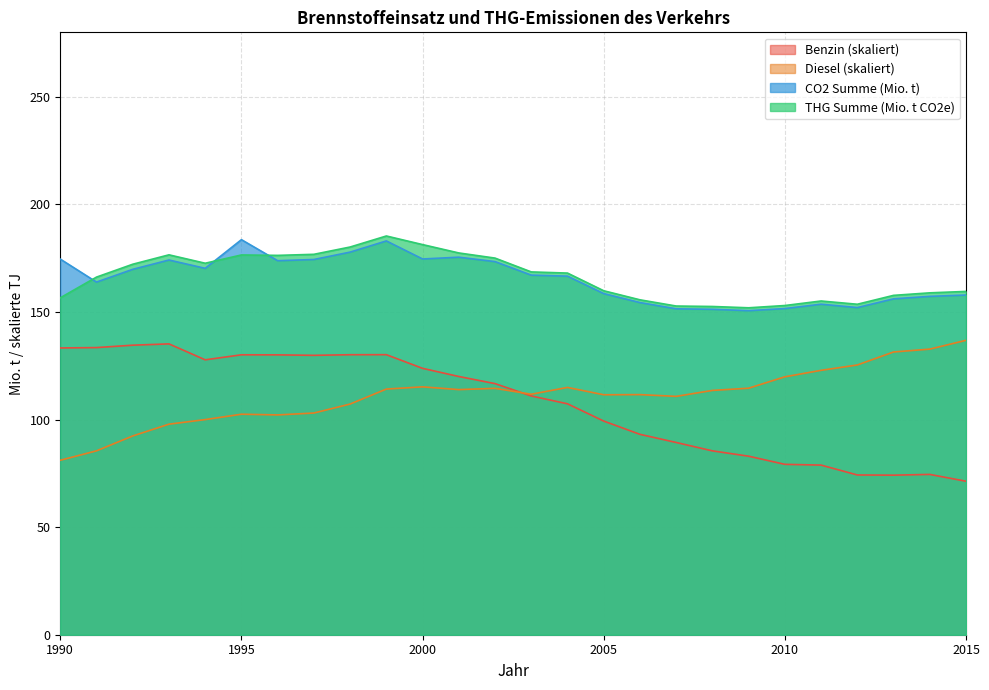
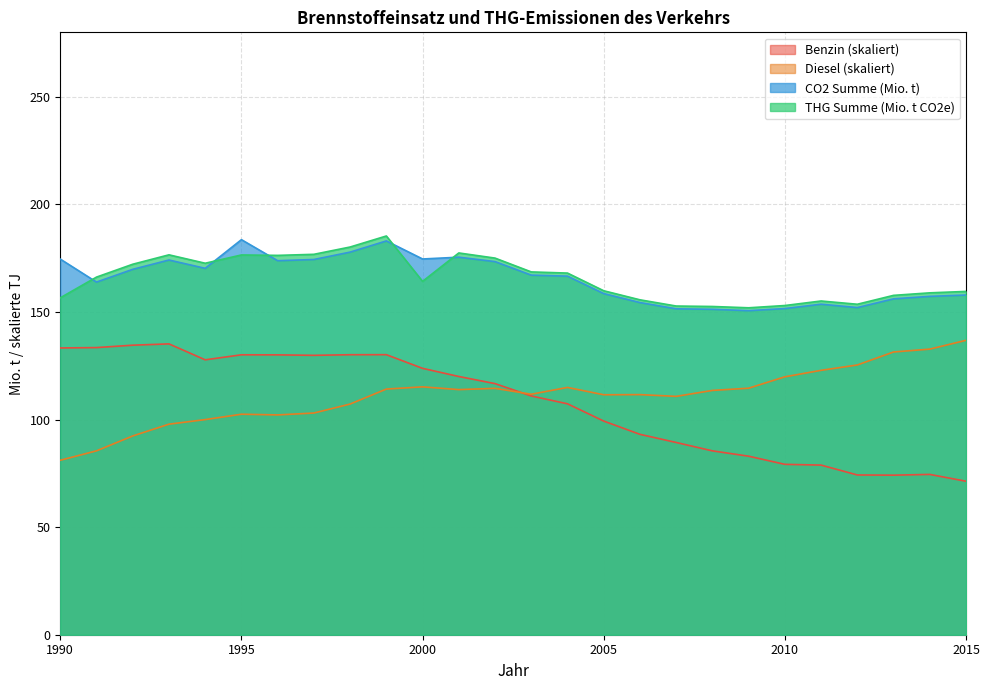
  {
    "CO2 Summe (Mio. t)": {
      "1990": 175,
      "1995": 184,
      "2000": 175,
      "2005": 159,
      "2010": 152,
      "2015": 158
    },
    "THG Summe (Mio. t CO2e)": {
      "1990": 157,
      "1995": 177,
-     "2000": 181,
+     "2000": 164,
      "2005": 160,
      "2010": 153,
      "2015": 160
    }
  }
